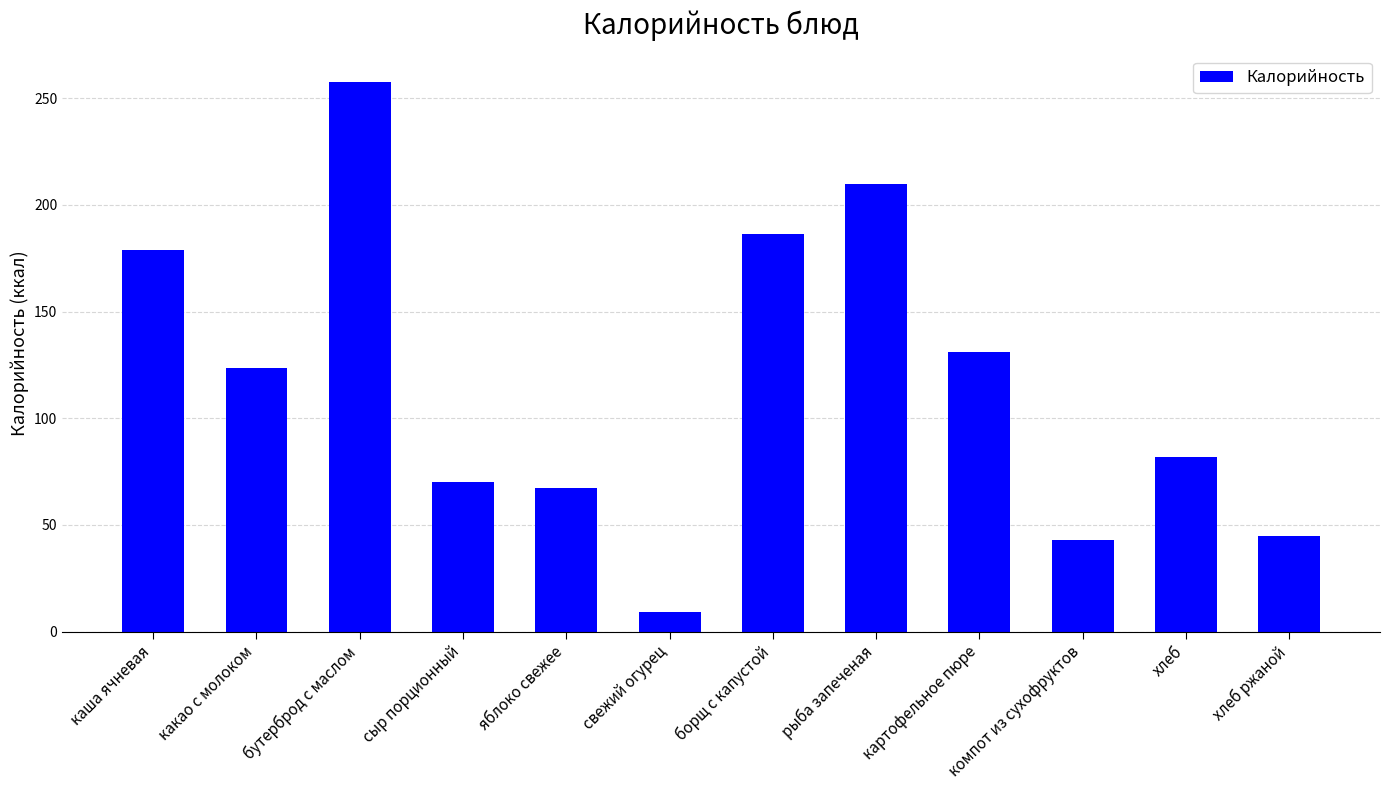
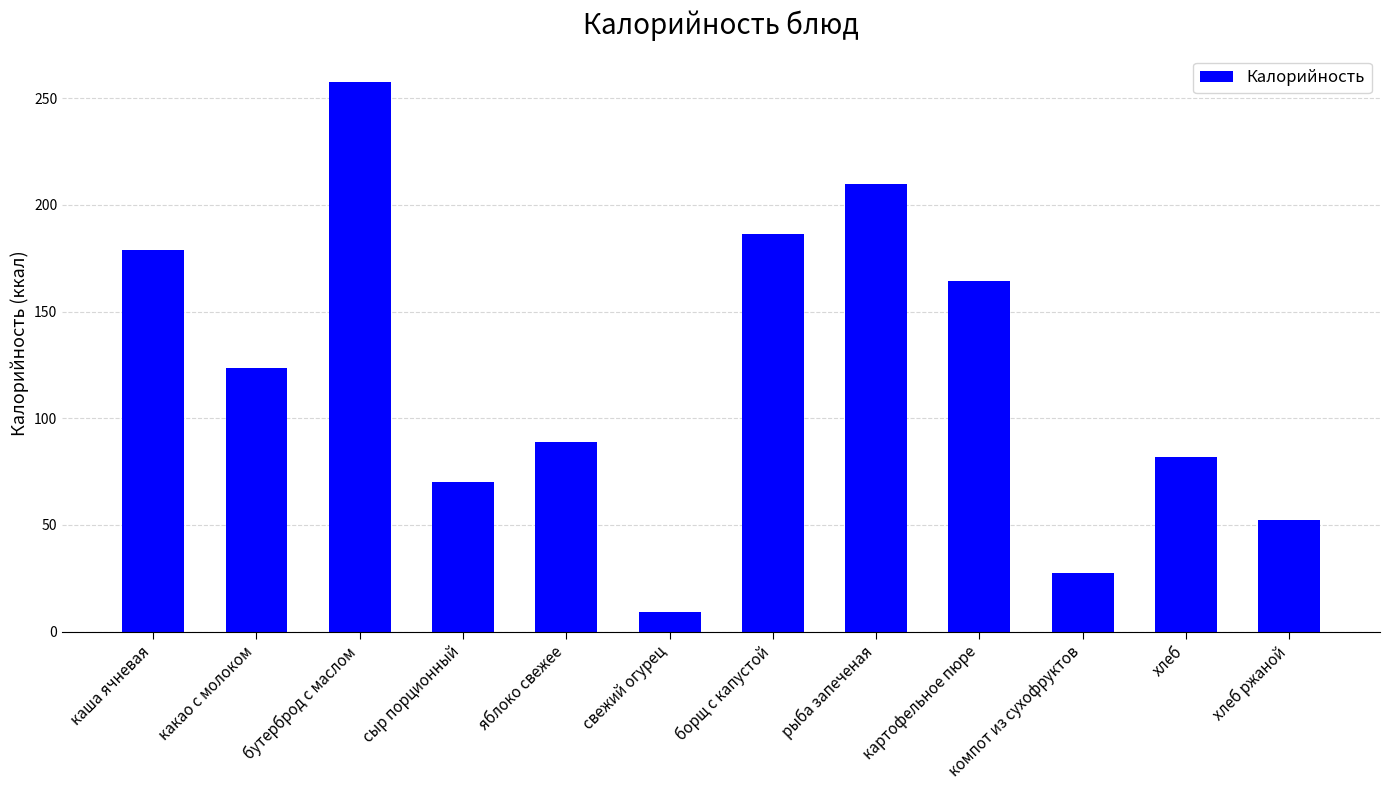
  {
    "каша ячневая": 179,
    "какао с молоком": 123,
    "бутерброд с маслом": 258,
    "сыр порционный": 70,
-   "яблоко свежее": 67,
+   "яблоко свежее": 89,
    "свежий огурец": 9,
    "борщ с капустой": 187,
    "рыба запеченая": 210,
-   "картофельное пюре": 131,
-   "компот из сухофруктов": 43,
+   "картофельное пюре": 164,
+   "компот из сухофруктов": 28,
    "хлеб": 82,
-   "хлеб ржаной": 45
+   "хлеб ржаной": 52
  }
